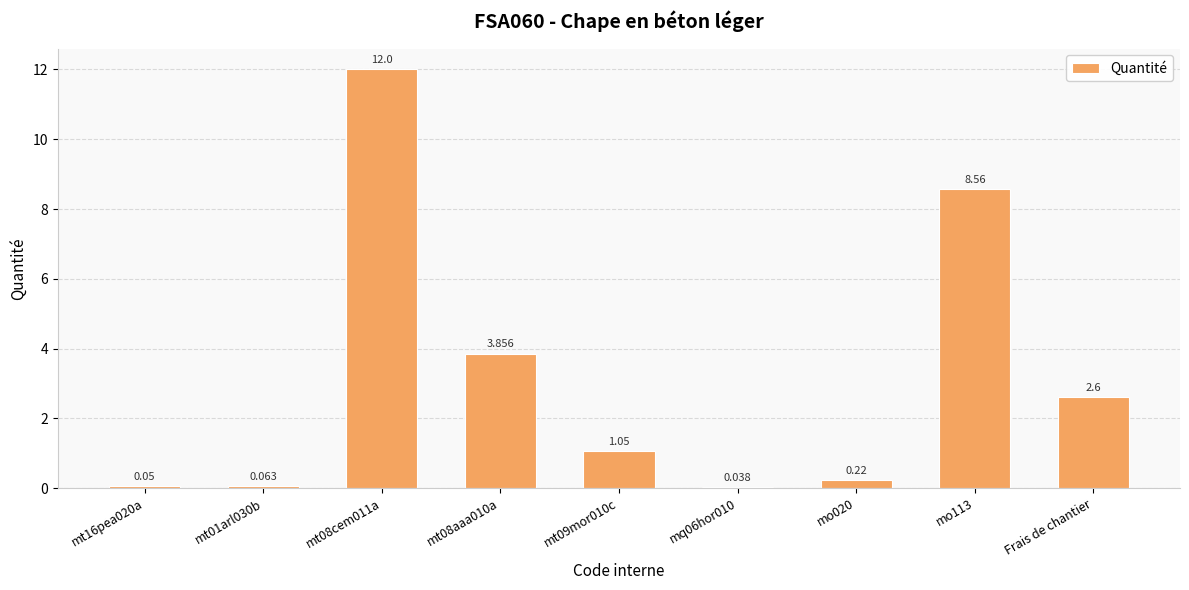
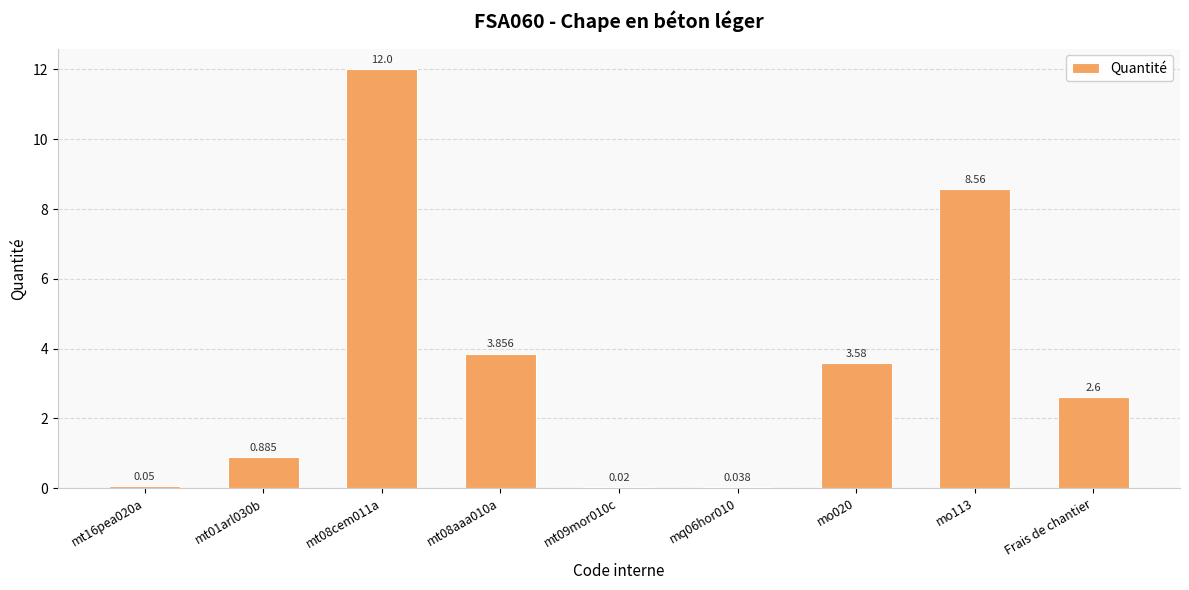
  {
    "mt16pea020a": 0.05,
-   "mt01arl030b": 0.063,
+   "mt01arl030b": 0.885,
    "mt08cem011a": 12.0,
    "mt08aaa010a": 3.856,
-   "mt09mor010c": 1.05,
+   "mt09mor010c": 0.02,
    "mq06hor010": 0.038,
-   "mo020": 0.22,
+   "mo020": 3.58,
    "mo113": 8.56,
    "Frais de chantier": 2.6
  }
